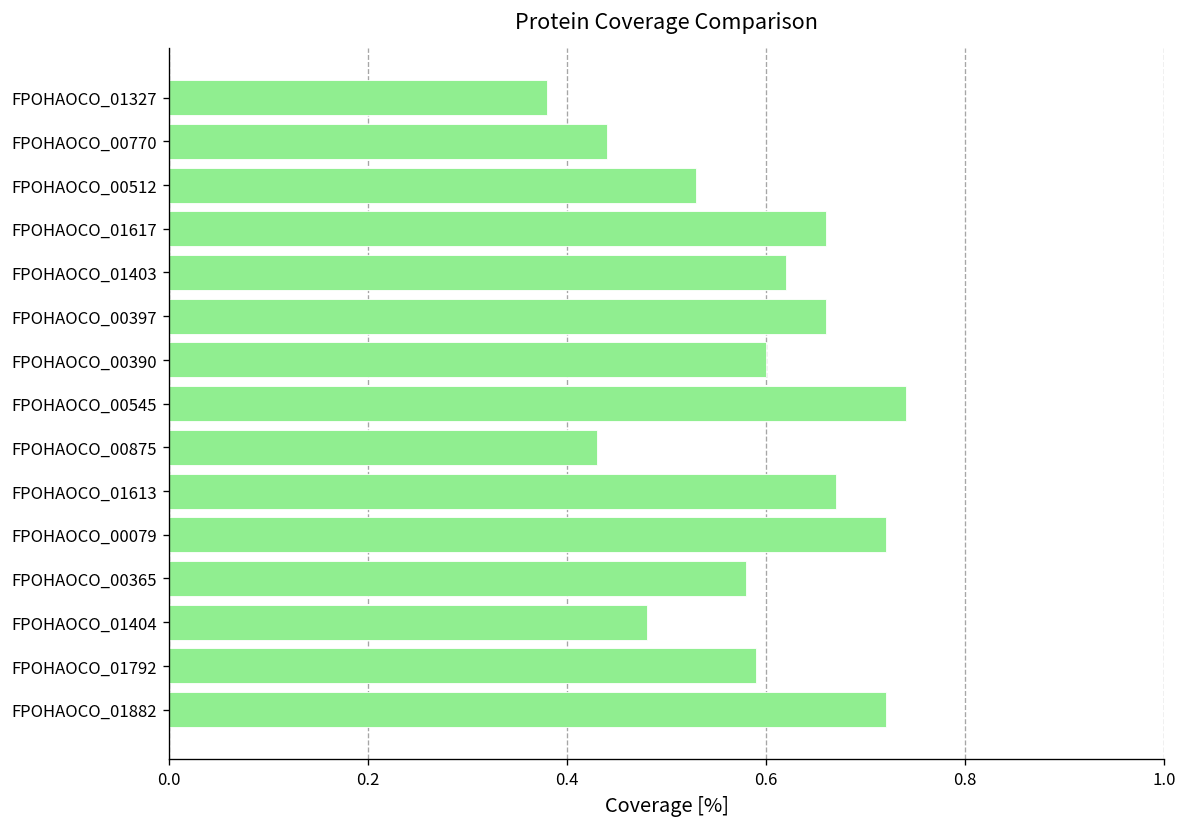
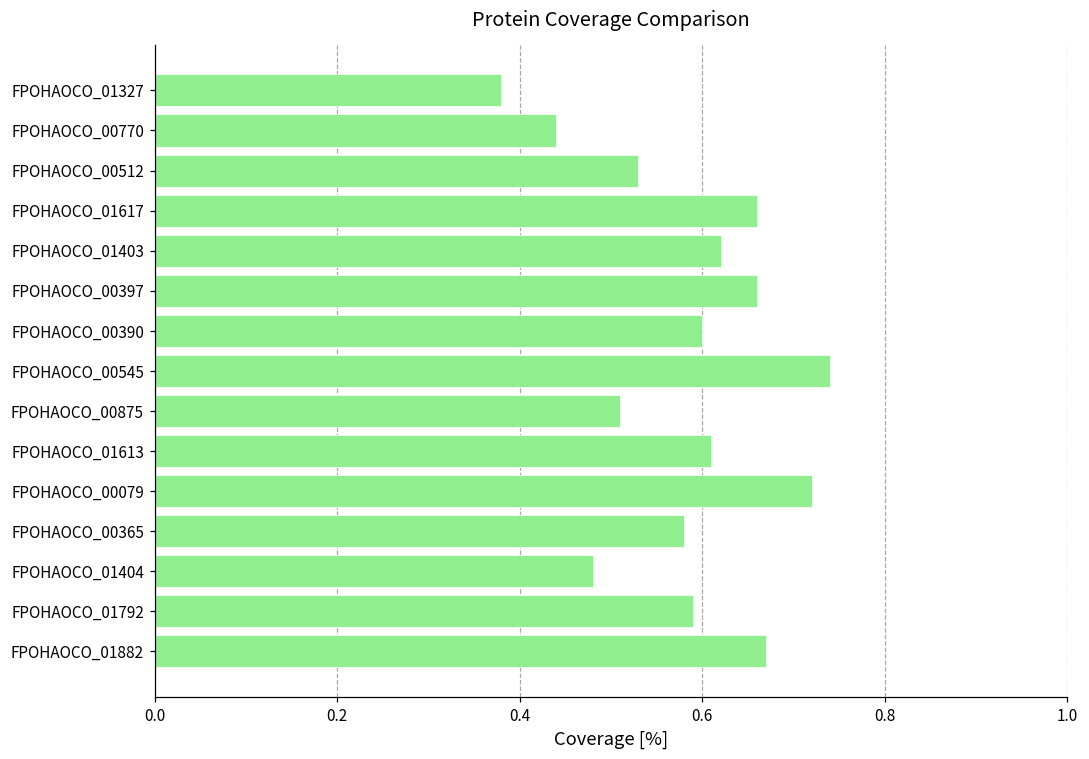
  {
    "FPOHAOCO_01327": 0.38,
    "FPOHAOCO_00770": 0.44,
    "FPOHAOCO_00512": 0.53,
    "FPOHAOCO_01617": 0.66,
    "FPOHAOCO_01403": 0.62,
    "FPOHAOCO_00397": 0.66,
    "FPOHAOCO_00390": 0.60,
    "FPOHAOCO_00545": 0.74,
-   "FPOHAOCO_00875": 0.43,
-   "FPOHAOCO_01613": 0.67,
+   "FPOHAOCO_00875": 0.51,
+   "FPOHAOCO_01613": 0.61,
    "FPOHAOCO_00079": 0.72,
    "FPOHAOCO_00365": 0.58,
    "FPOHAOCO_01404": 0.48,
    "FPOHAOCO_01792": 0.59,
-   "FPOHAOCO_01882": 0.72
+   "FPOHAOCO_01882": 0.67
  }
